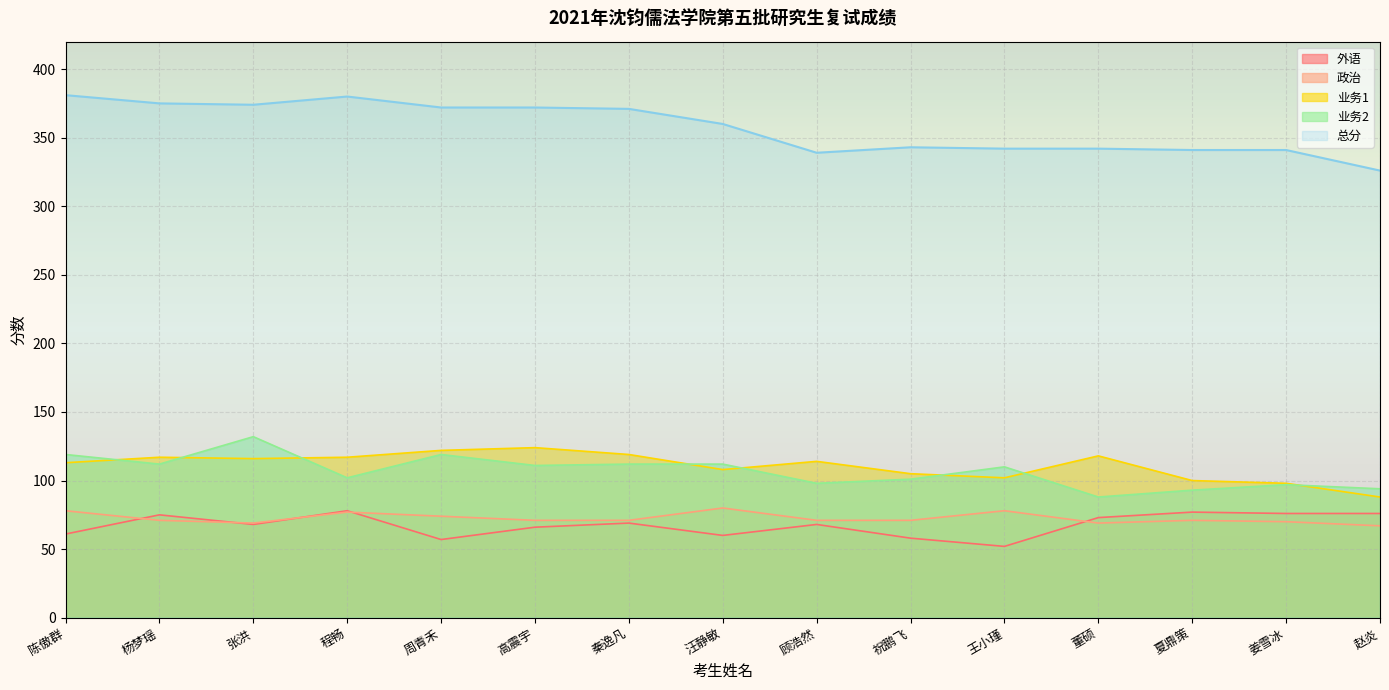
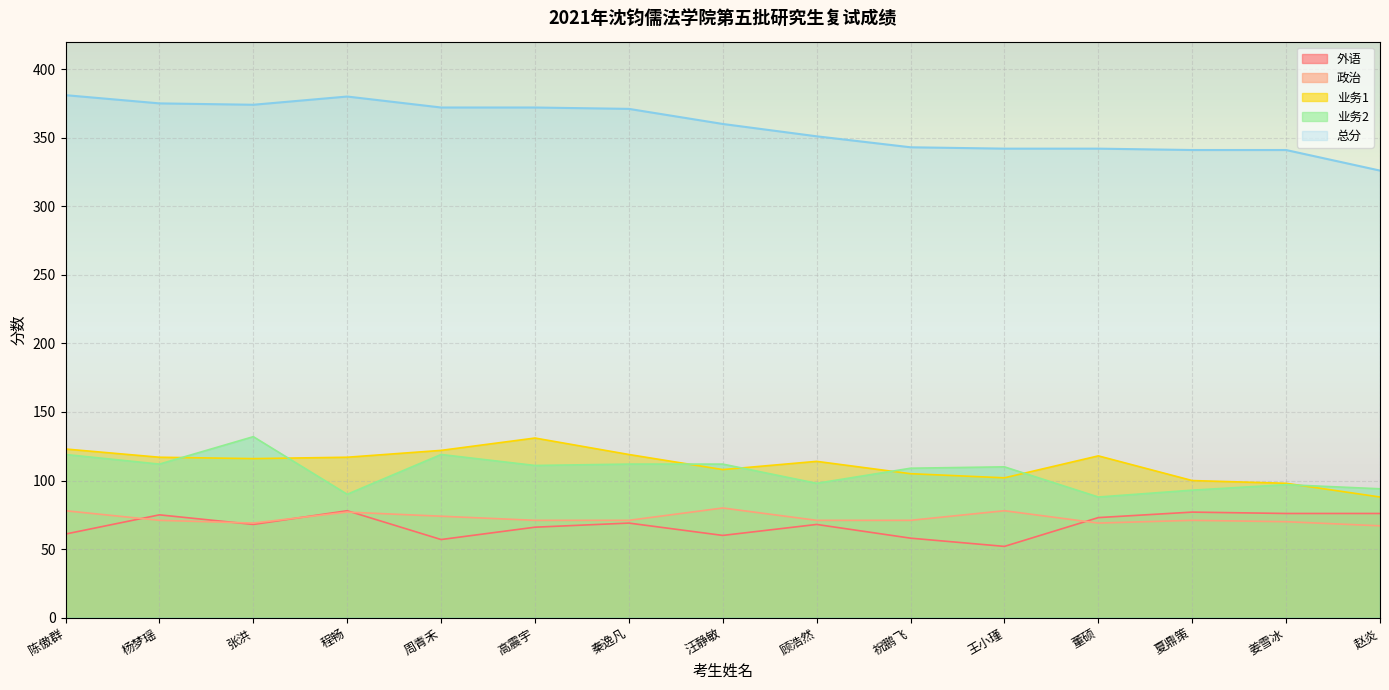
  {
    "业务1": {
-     "陈傲群": 113,
+     "陈傲群": 123,
      "杨梦瑶": 117,
      "张洪": 116,
      "程畅": 117,
      "周青禾": 122,
-     "高震宇": 124,
+     "高震宇": 131,
      "秦逸凡": 119,
      "汪静敏": 108,
      "顾浩然": 114,
      "祝鹏飞": 105,
      "王小瑾": 102,
      "董硕": 118,
      "夏鼎策": 100,
      "赵炎": 88
    },
    "业务2": {
      "陈傲群": 119,
      "杨梦瑶": 112,
      "张洪": 132,
-     "程畅": 102,
+     "程畅": 90,
      "周青禾": 119,
      "高震宇": 111,
      "秦逸凡": 112,
      "汪静敏": 112,
      "顾浩然": 98,
-     "祝鹏飞": 101,
+     "祝鹏飞": 109,
      "王小瑾": 110,
      "董硕": 88,
      "夏鼎策": 93,
      "赵炎": 94
    },
    "总分": {
      "陈傲群": 381,
      "杨梦瑶": 375,
      "张洪": 374,
      "程畅": 380,
      "周青禾": 372,
      "高震宇": 372,
      "秦逸凡": 371,
      "汪静敏": 360,
-     "顾浩然": 339,
+     "顾浩然": 351,
      "祝鹏飞": 343,
      "王小瑾": 342,
      "董硕": 342,
      "夏鼎策": 341,
      "姜雪冰": 341,
      "赵炎": 326
    }
  }
